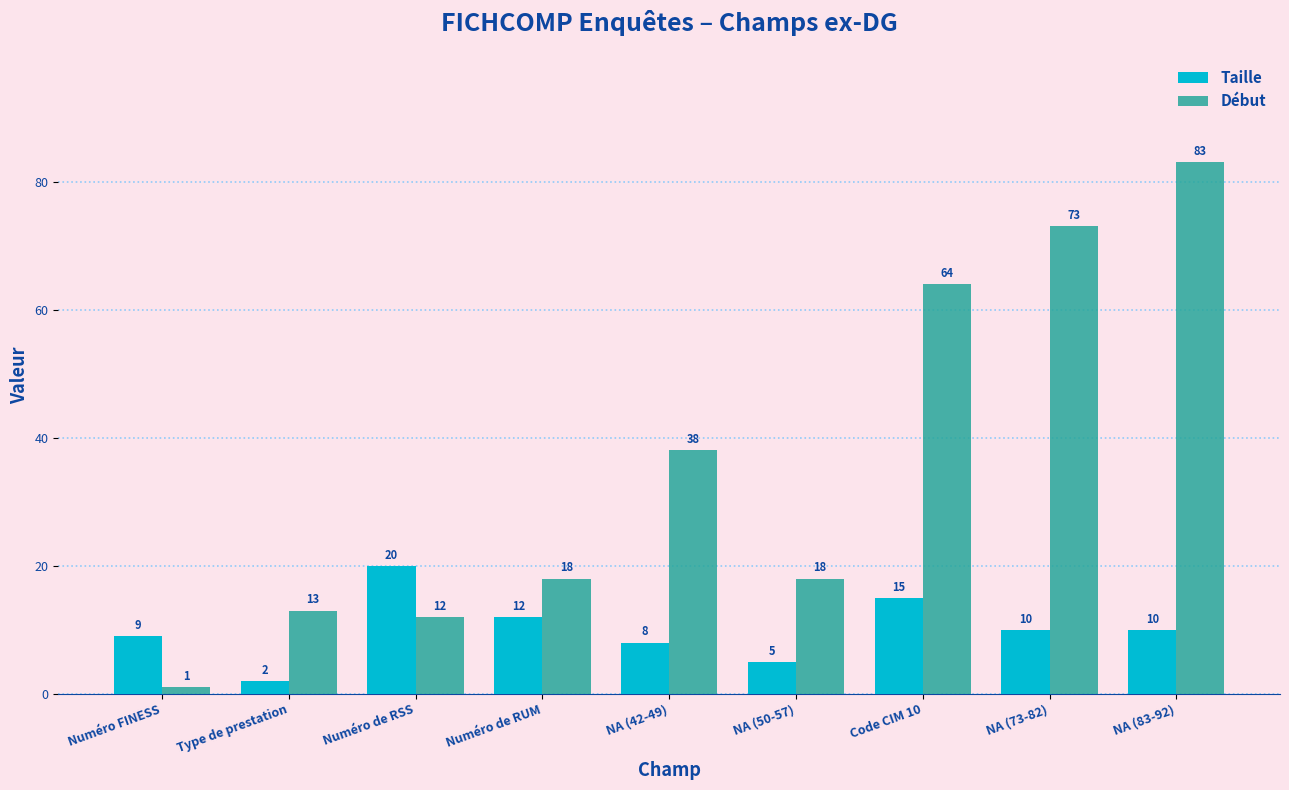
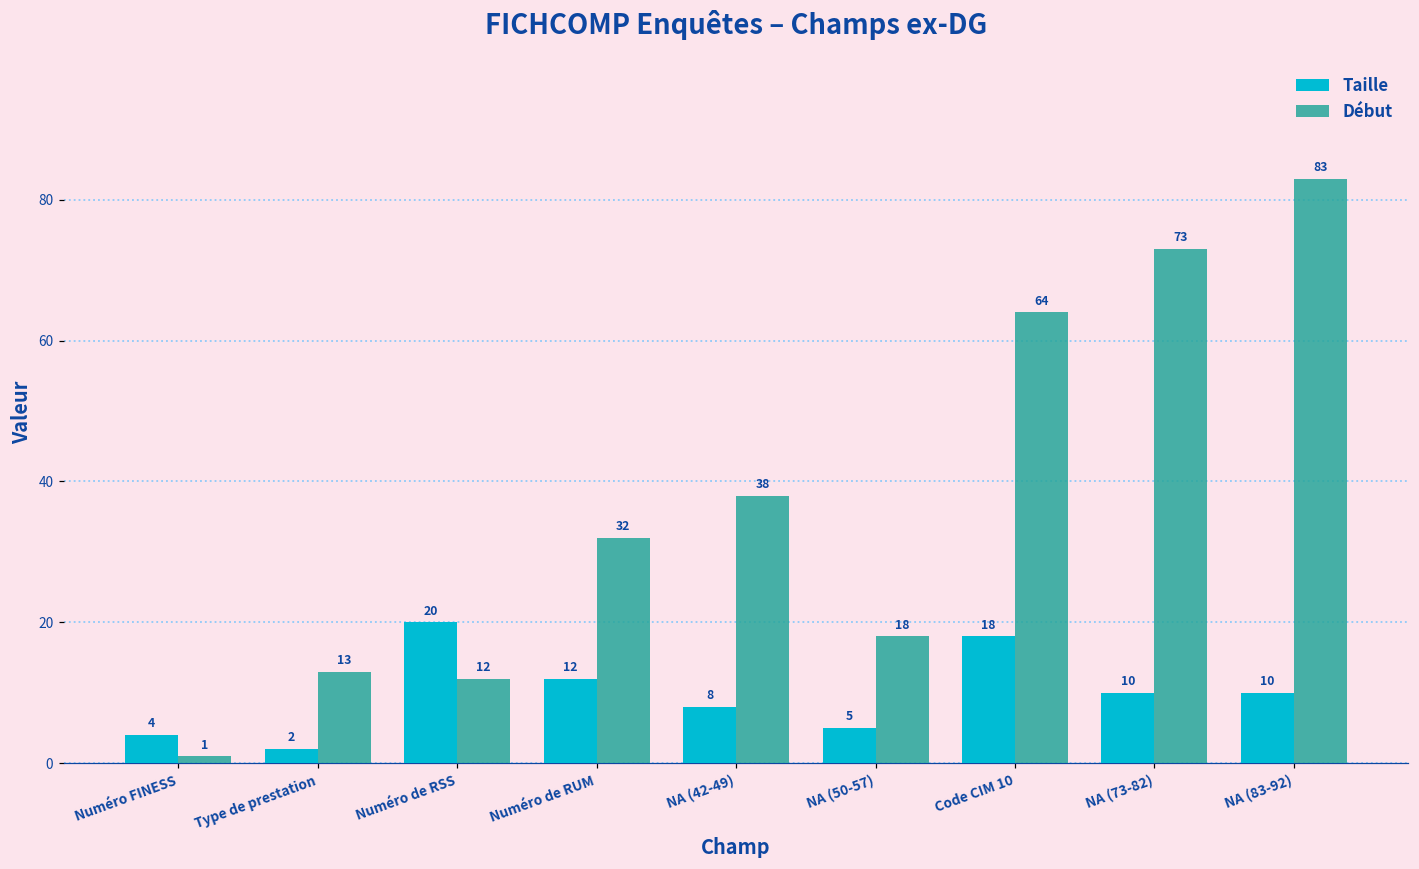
  {
    "Taille": {
-     "Numéro FINESS": 9,
+     "Numéro FINESS": 4,
      "Type de prestation": 2,
      "Numéro de RSS": 20,
      "Numéro de RUM": 12,
      "NA (42-49)": 8,
      "NA (50-57)": 5,
-     "Code CIM 10": 15,
+     "Code CIM 10": 18,
      "NA (73-82)": 10,
      "NA (83-92)": 10
    },
    "Début": {
      "Numéro FINESS": 1,
      "Type de prestation": 13,
      "Numéro de RSS": 12,
-     "Numéro de RUM": 18,
+     "Numéro de RUM": 32,
      "NA (42-49)": 38,
      "NA (50-57)": 18,
      "Code CIM 10": 64,
      "NA (73-82)": 73,
      "NA (83-92)": 83
    }
  }
